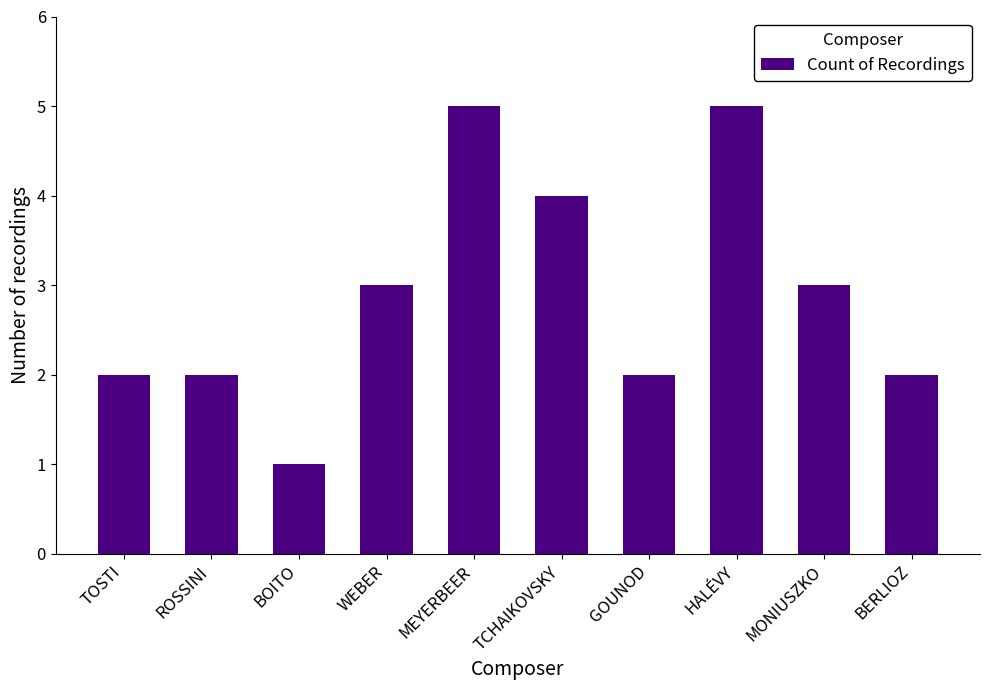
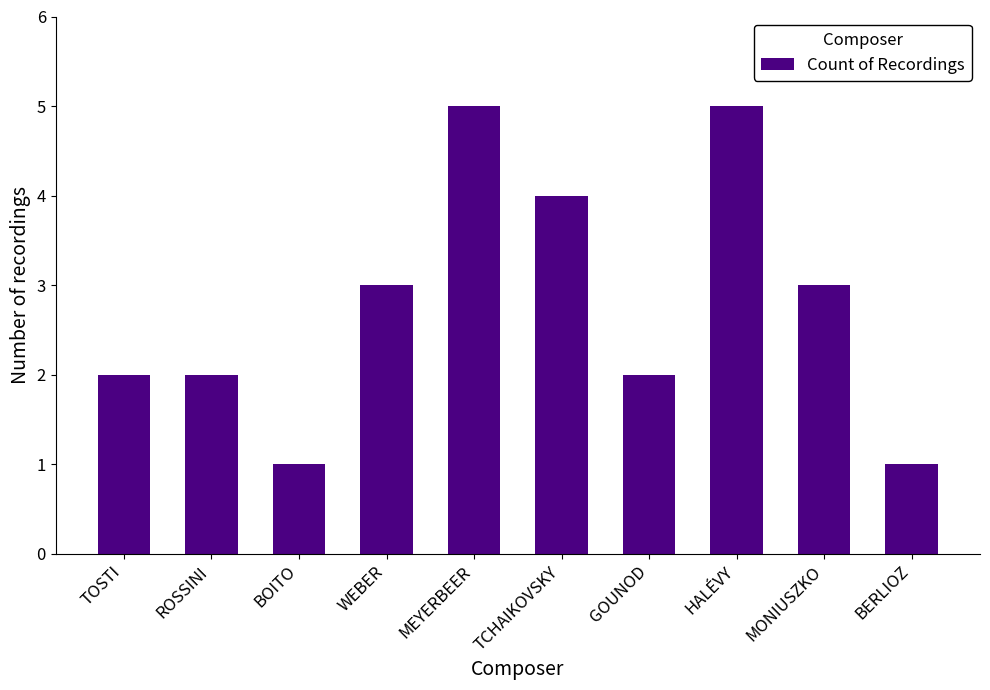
  {
    "TOSTI": 2,
    "ROSSINI": 2,
    "BOITO": 1,
    "WEBER": 3,
    "MEYERBEER": 5,
    "TCHAIKOVSKY": 4,
    "GOUNOD": 2,
    "HALÉVY": 5,
    "MONIUSZKO": 3,
-   "BERLIOZ": 2
+   "BERLIOZ": 1
  }
